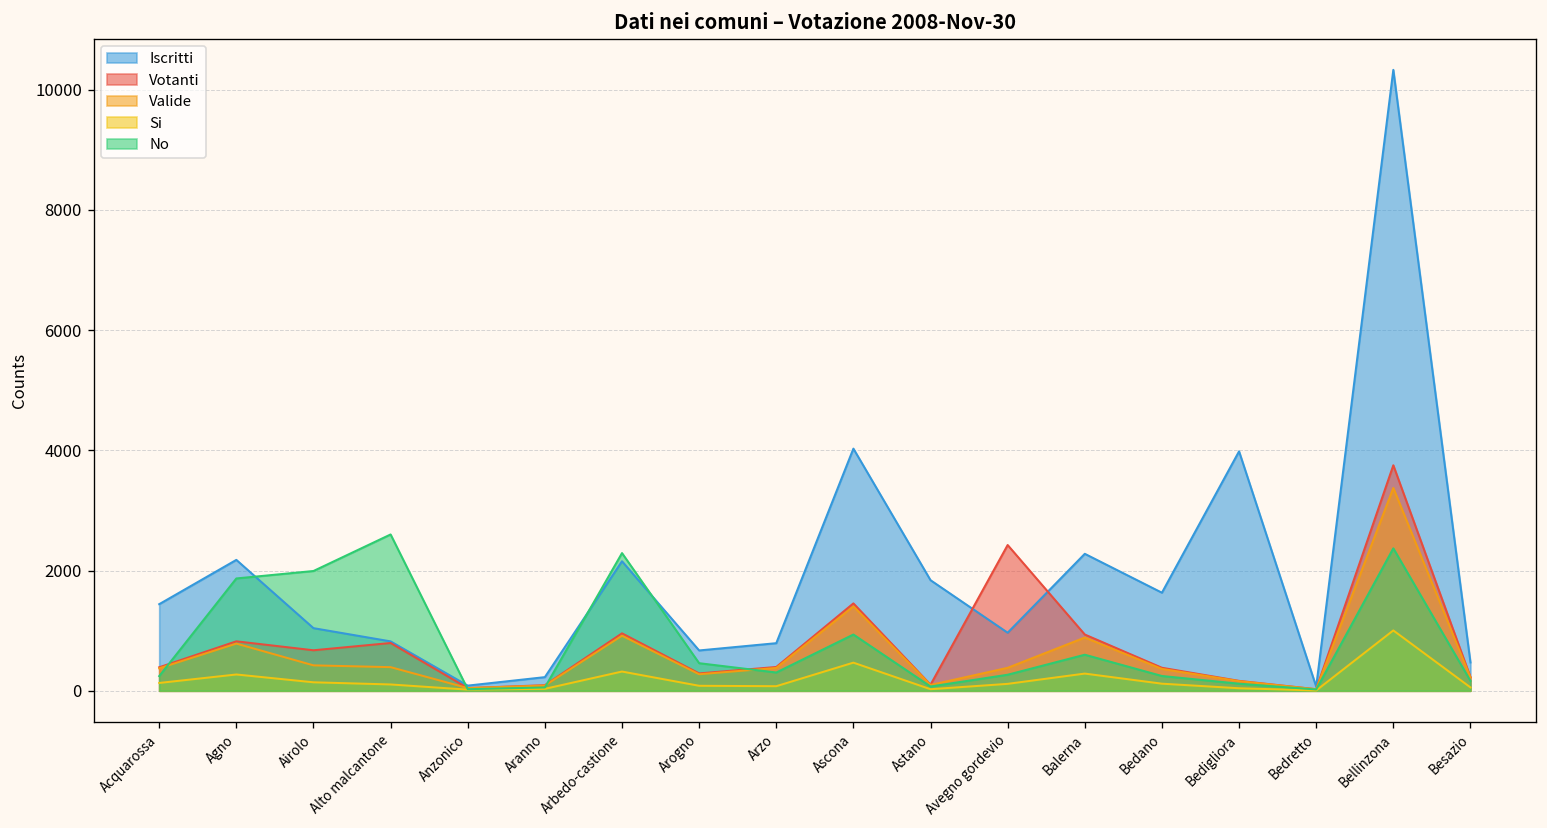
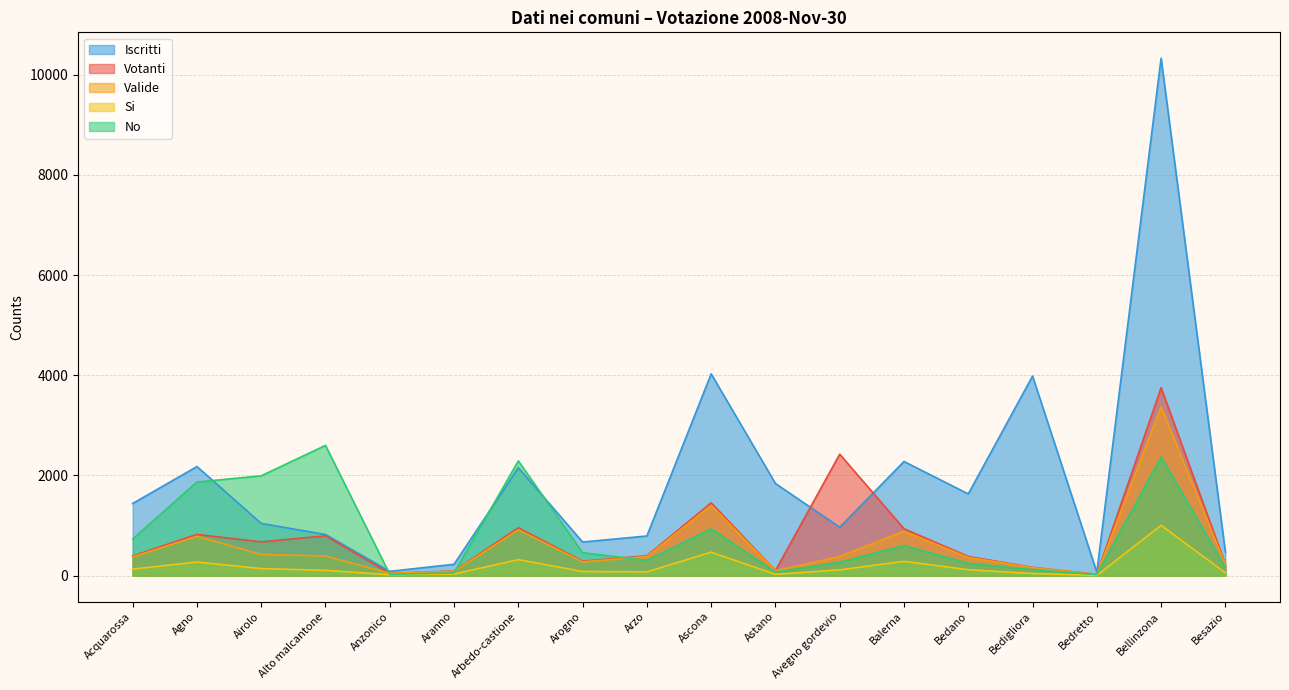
  {
    "Iscritti": {
      "Acquarossa": 1400,
      "Agno": 2200,
      "Airolo": 1000,
      "Aranno": 200,
      "Arbedo-castione": 2200,
      "Arogno": 700,
      "Arzo": 800,
      "Ascona": 4000,
      "Astano": 1800,
      "Avegno gordevio": 1000,
      "Balerna": 2300,
      "Bedano": 1600,
      "Bedigliora": 4000,
      "Bellinzona": 10300,
      "Besazio": 500
    },
    "Votanti": {
      "Airolo": 700,
      "Avegno gordevio": 2400,
      "Bellinzona": 3800
    },
    "No": {
-     "Acquarossa": 200,
+     "Acquarossa": 700,
      "Agno": 1900,
      "Airolo": 2000,
      "Alto malcantone": 2600,
      "Arbedo-castione": 2300,
      "Arogno": 500,
      "Arzo": 300,
      "Ascona": 900,
      "Avegno gordevio": 300,
      "Balerna": 600,
      "Bedano": 200,
      "Bellinzona": 2400,
      "Besazio": 200
    }
  }
